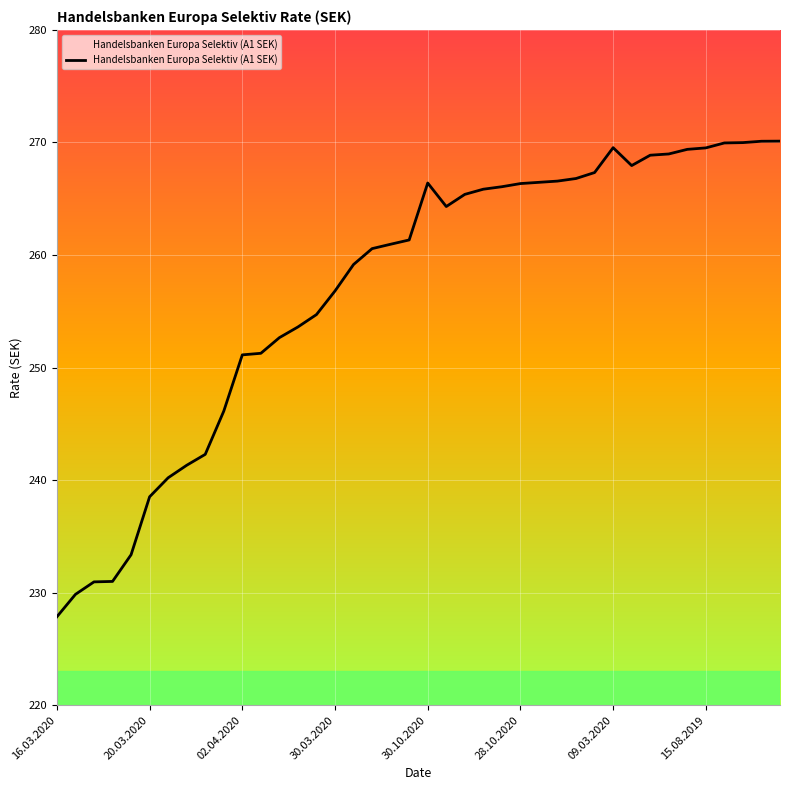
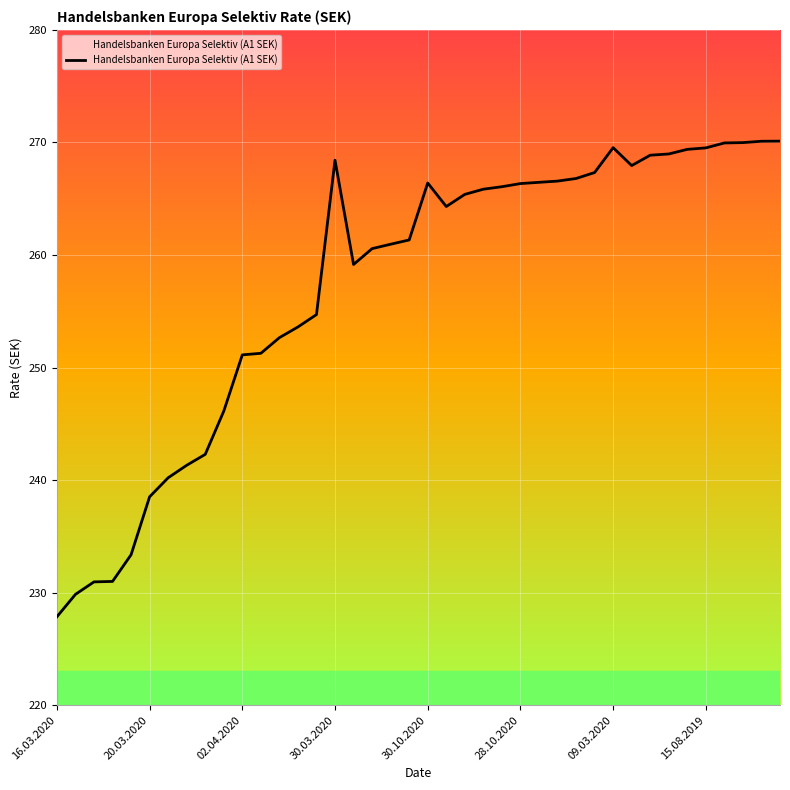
  {
    "16.03.2020": 227.9,
    "20.03.2020": 238.5,
    "02.04.2020": 251.1,
-   "30.03.2020": 256.8,
+   "30.03.2020": 268.4,
    "30.10.2020": 266.4,
    "28.10.2020": 266.4,
    "09.03.2020": 269.5,
    "15.08.2019": 269.5
  }
